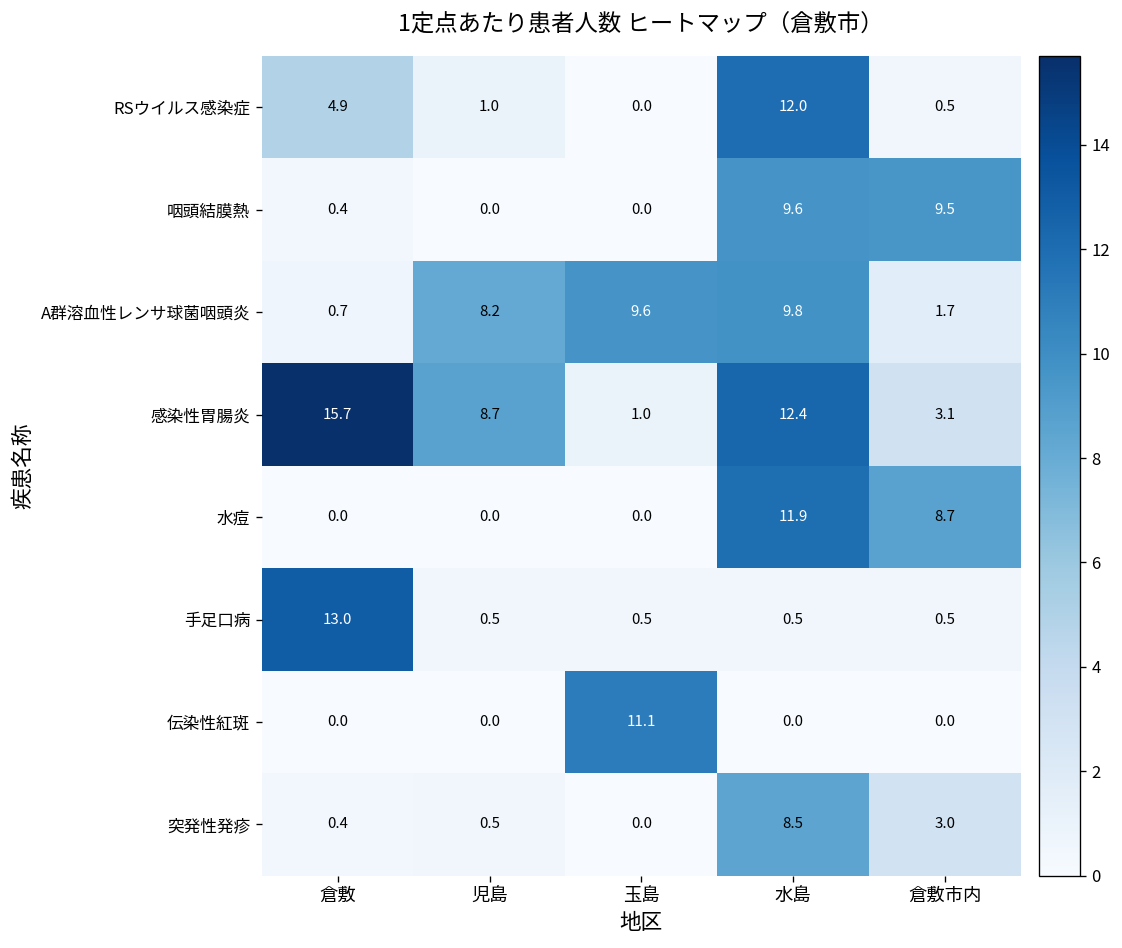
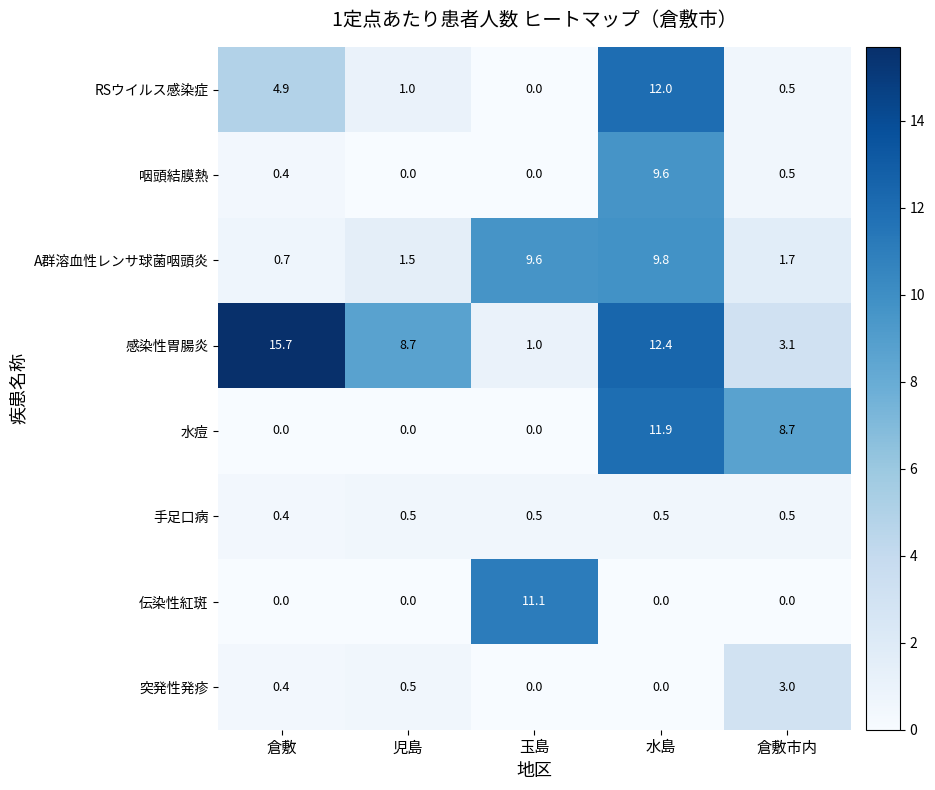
  {
    "RSウイルス感染症": {
      "倉敷": 4.9,
      "児島": 1.0,
      "玉島": 0.0,
      "水島": 12.0,
      "倉敷市内": 0.5
    },
    "咽頭結膜熱": {
      "倉敷": 0.4,
      "児島": 0.0,
      "玉島": 0.0,
      "水島": 9.6,
-     "倉敷市内": 9.5
+     "倉敷市内": 0.5
    },
    "A群溶血性レンサ球菌咽頭炎": {
      "倉敷": 0.7,
-     "児島": 8.2,
+     "児島": 1.5,
      "玉島": 9.6,
      "水島": 9.8,
      "倉敷市内": 1.7
    },
    "感染性胃腸炎": {
      "倉敷": 15.7,
      "児島": 8.7,
      "玉島": 1.0,
      "水島": 12.4,
      "倉敷市内": 3.1
    },
    "水痘": {
      "倉敷": 0.0,
      "児島": 0.0,
      "玉島": 0.0,
      "水島": 11.9,
      "倉敷市内": 8.7
    },
    "手足口病": {
-     "倉敷": 13.0,
+     "倉敷": 0.4,
      "児島": 0.5,
      "玉島": 0.5,
      "水島": 0.5,
      "倉敷市内": 0.5
    },
    "伝染性紅斑": {
      "倉敷": 0.0,
      "児島": 0.0,
      "玉島": 11.1,
      "水島": 0.0,
      "倉敷市内": 0.0
    },
    "突発性発疹": {
      "倉敷": 0.4,
      "児島": 0.5,
      "玉島": 0.0,
-     "水島": 8.5,
+     "水島": 0.0,
      "倉敷市内": 3.0
    }
  }
